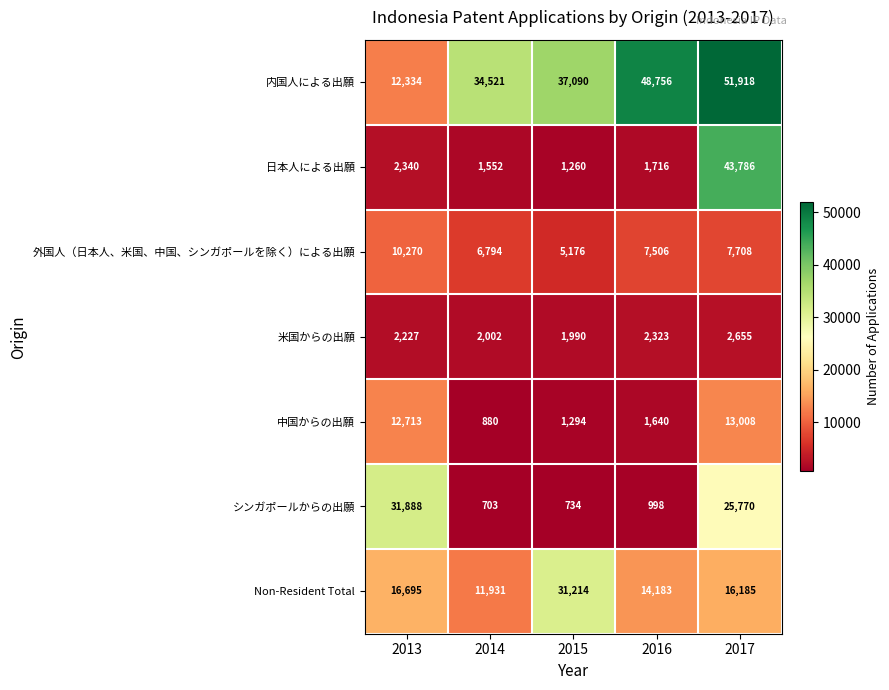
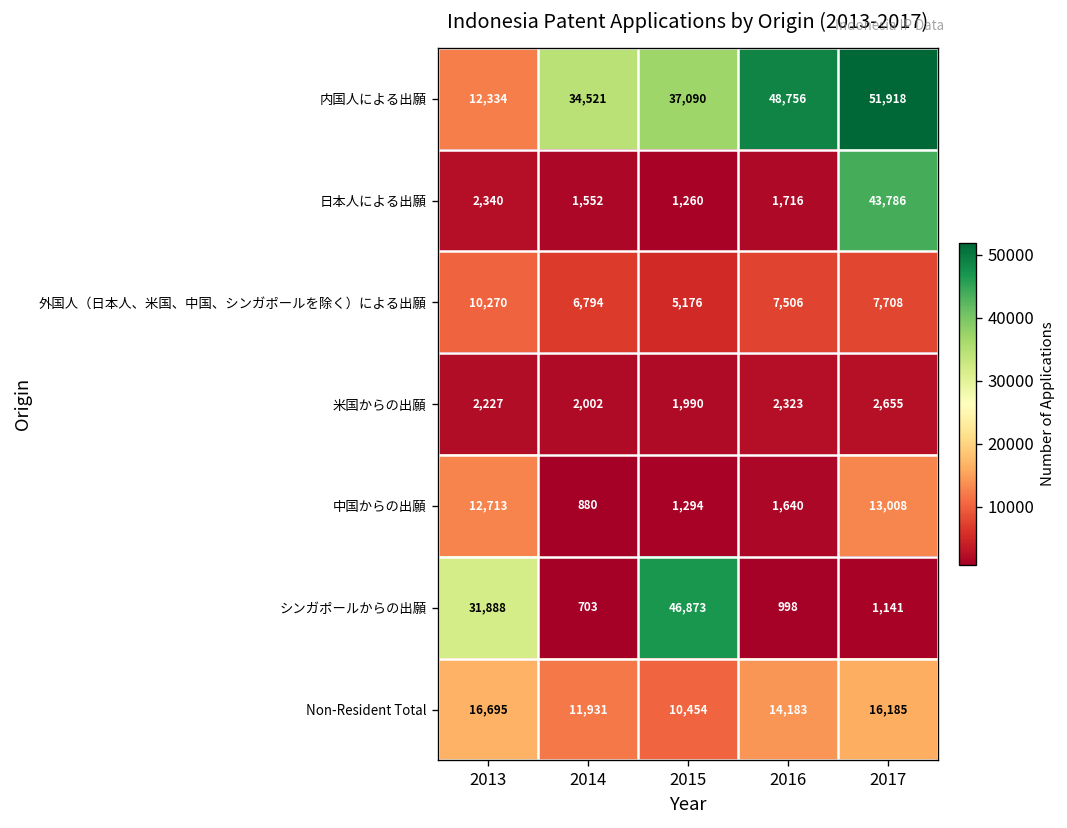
  {
    "内国人による出願": {
      "2013": "12,334",
      "2014": "34,521",
      "2015": "37,090",
      "2016": "48,756",
      "2017": "51,918"
    },
    "日本人による出願": {
      "2013": "2,340",
      "2014": "1,552",
      "2015": "1,260",
      "2016": "1,716",
      "2017": "43,786"
    },
    "外国人（日本人、米国、中国、シンガポールを除く）による出願": {
      "2013": "10,270",
      "2014": "6,794",
      "2015": "5,176",
      "2016": "7,506",
      "2017": "7,708"
    },
    "米国からの出願": {
      "2013": "2,227",
      "2014": "2,002",
      "2015": "1,990",
      "2016": "2,323",
      "2017": "2,655"
    },
    "中国からの出願": {
      "2013": "12,713",
      "2014": "880",
      "2015": "1,294",
      "2016": "1,640",
      "2017": "13,008"
    },
    "シンガポールからの出願": {
      "2013": "31,888",
      "2014": "703",
-     "2015": "734",
+     "2015": "46,873",
      "2016": "998",
-     "2017": "25,770"
+     "2017": "1,141"
    },
    "Non-Resident Total": {
      "2013": "16,695",
      "2014": "11,931",
-     "2015": "31,214",
+     "2015": "10,454",
      "2016": "14,183",
      "2017": "16,185"
    }
  }
